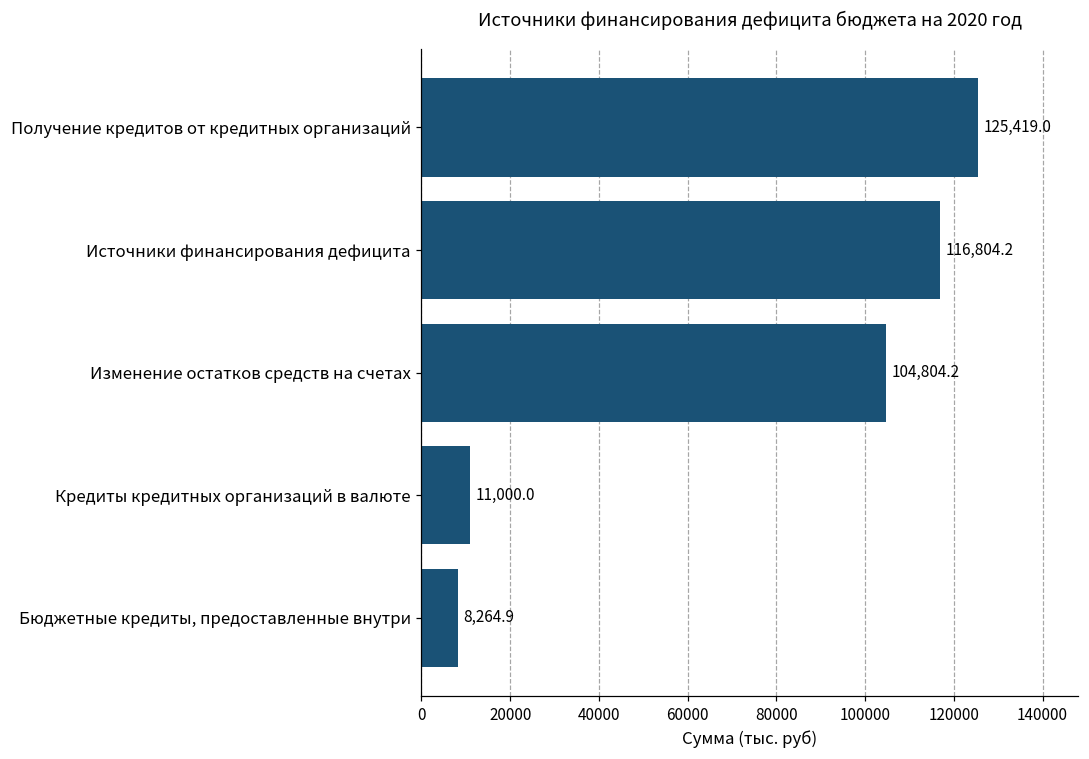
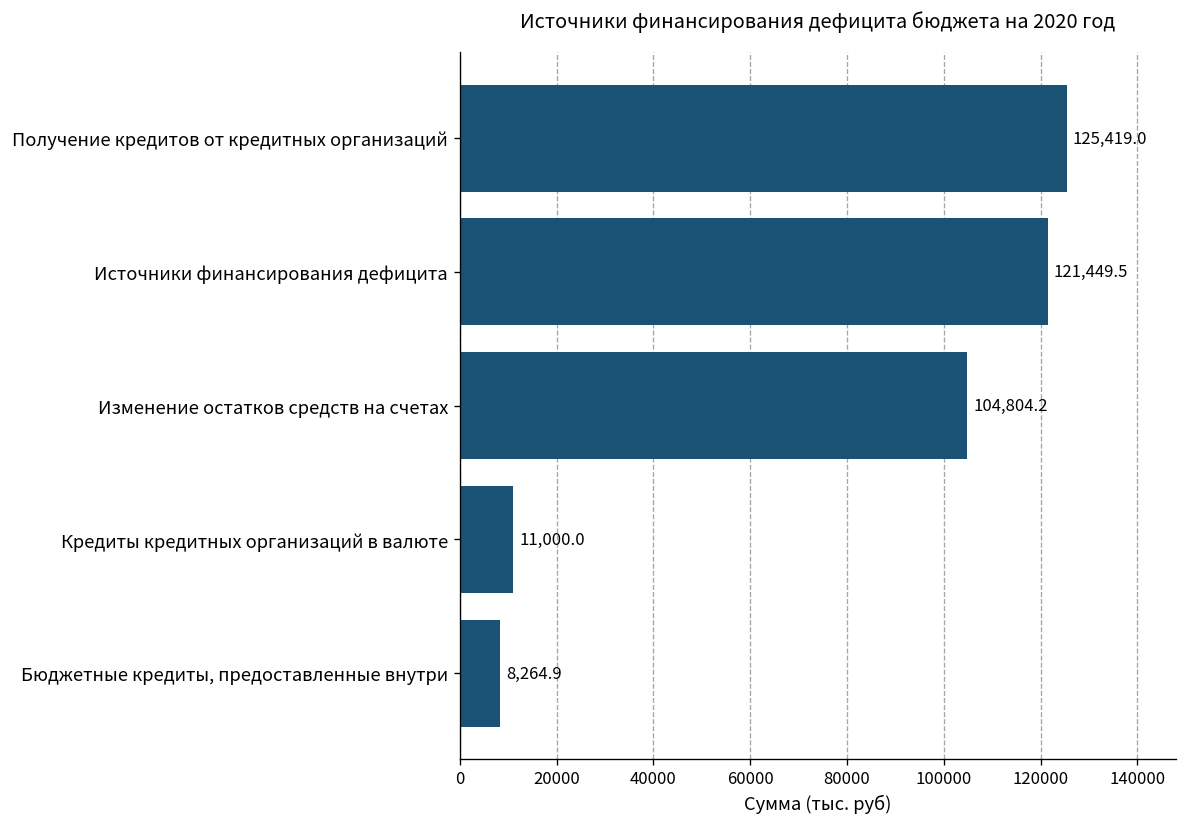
  {
    "Получение кредитов от кредитных организаций": "125,419.0",
-   "Источники финансирования дефицита": "116,804.2",
+   "Источники финансирования дефицита": "121,449.5",
    "Изменение остатков средств на счетах": "104,804.2",
    "Кредиты кредитных организаций в валюте": "11,000.0",
    "Бюджетные кредиты, предоставленные внутри": "8,264.9"
  }
